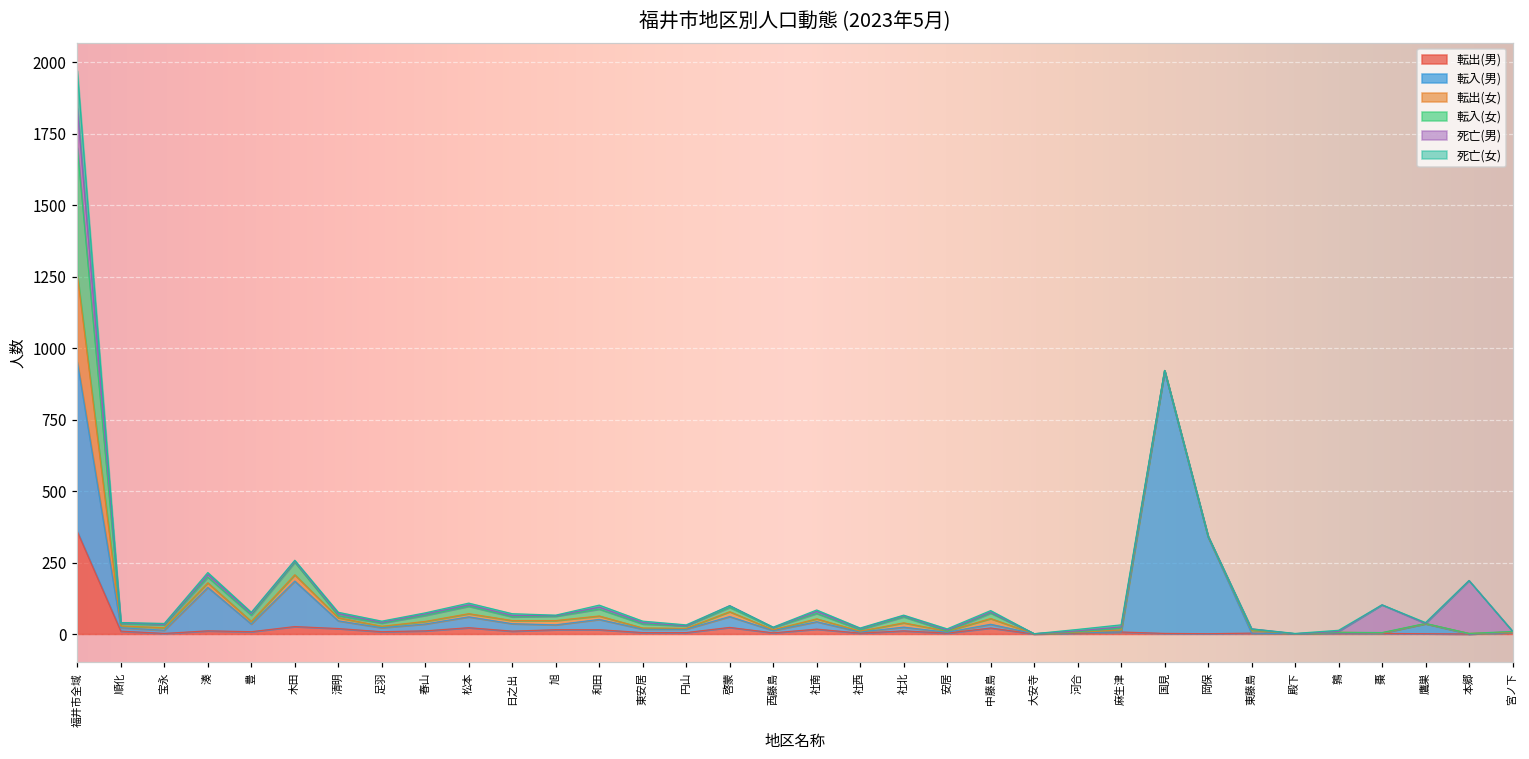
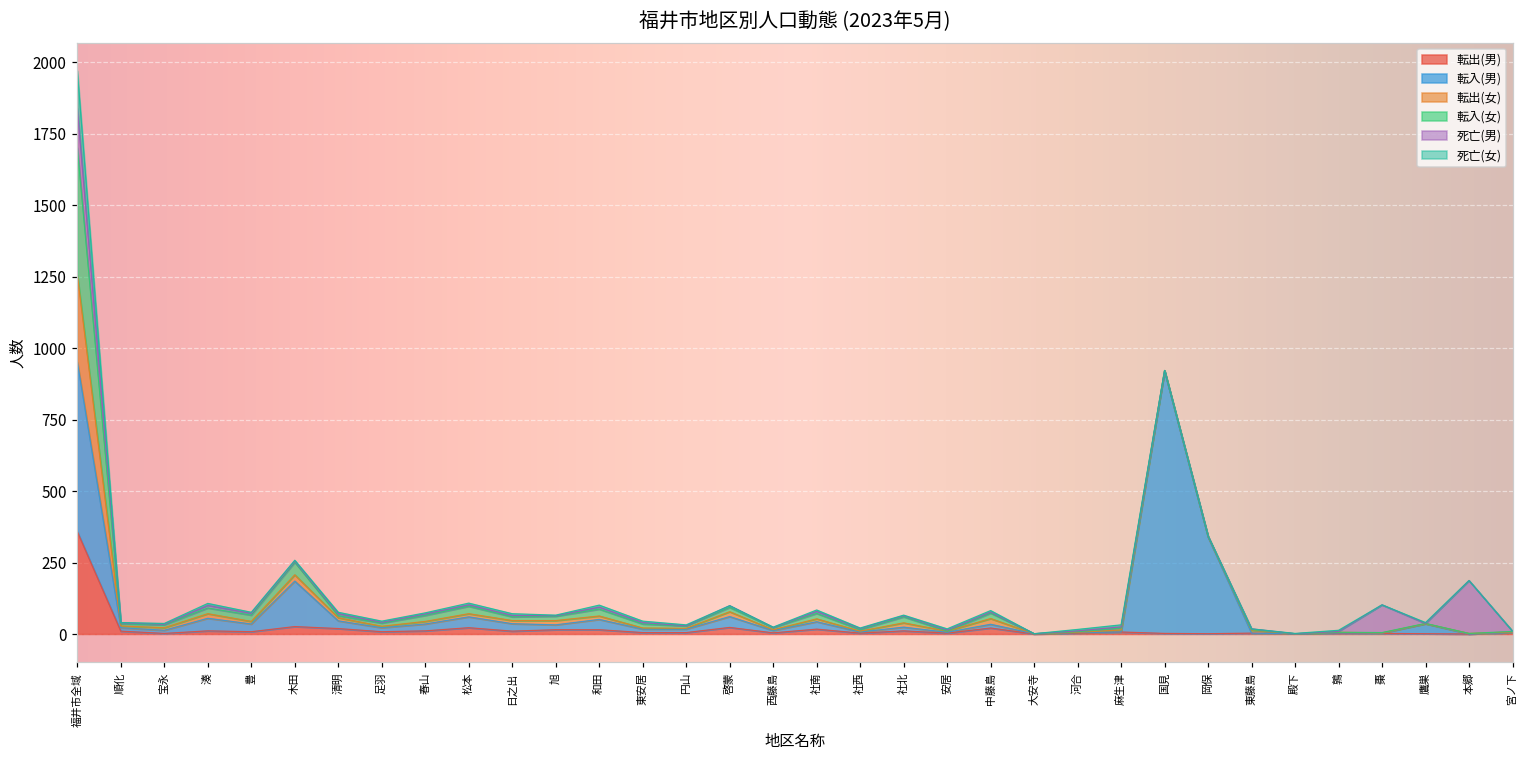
  {
    "転入(男)": {
      "福井市全域": 590,
-     "湊": 150,
+     "湊": 40,
      "木田": 160,
      "清明": 30,
      "松本": 40,
      "日之出": 30,
      "旭": 20,
      "和田": 40,
      "啓蒙": 40,
      "社南": 30,
      "社北": 10,
      "中藤島": 10
    },
    "死亡(男)": {
      "福井市全域": 140
    }
  }
